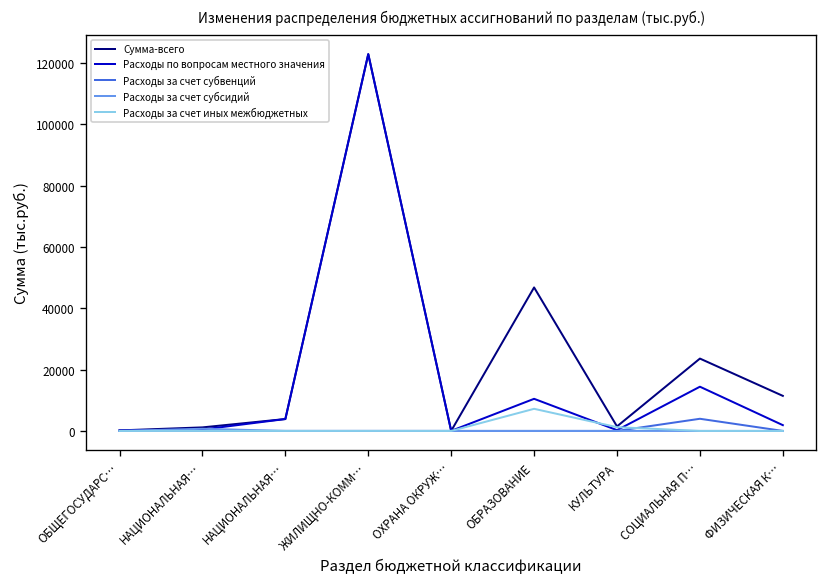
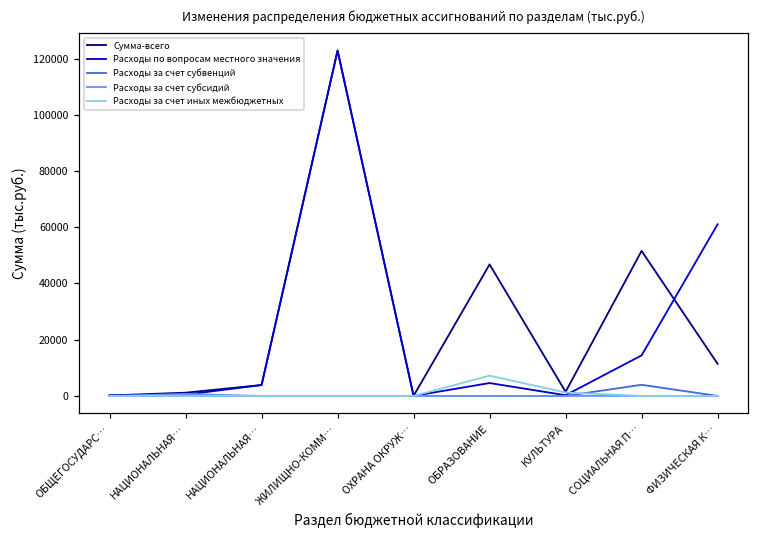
  {
    "Сумма-всего": {
      "ОБРАЗОВАНИЕ": 47000,
-     "СОЦИАЛЬНАЯ П…": 24000,
+     "СОЦИАЛЬНАЯ П…": 52000,
      "ФИЗИЧЕСКАЯ К…": 11000
    },
    "Расходы по вопросам местного значения": {
-     "ОБРАЗОВАНИЕ": 10000,
+     "ОБРАЗОВАНИЕ": 5000,
      "СОЦИАЛЬНАЯ П…": 14000,
-     "ФИЗИЧЕСКАЯ К…": 2000
+     "ФИЗИЧЕСКАЯ К…": 61000
    },
    "Расходы за счет иных межбюджетных": {
      "ОБРАЗОВАНИЕ": 7000
    }
  }
